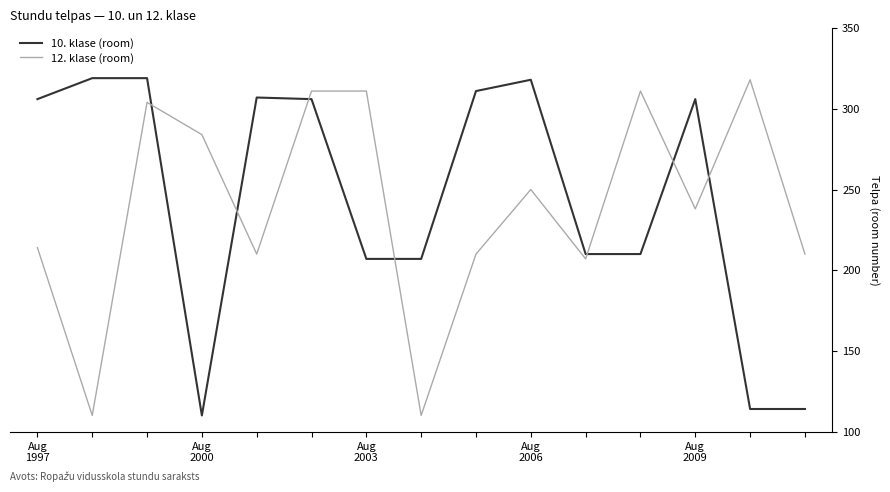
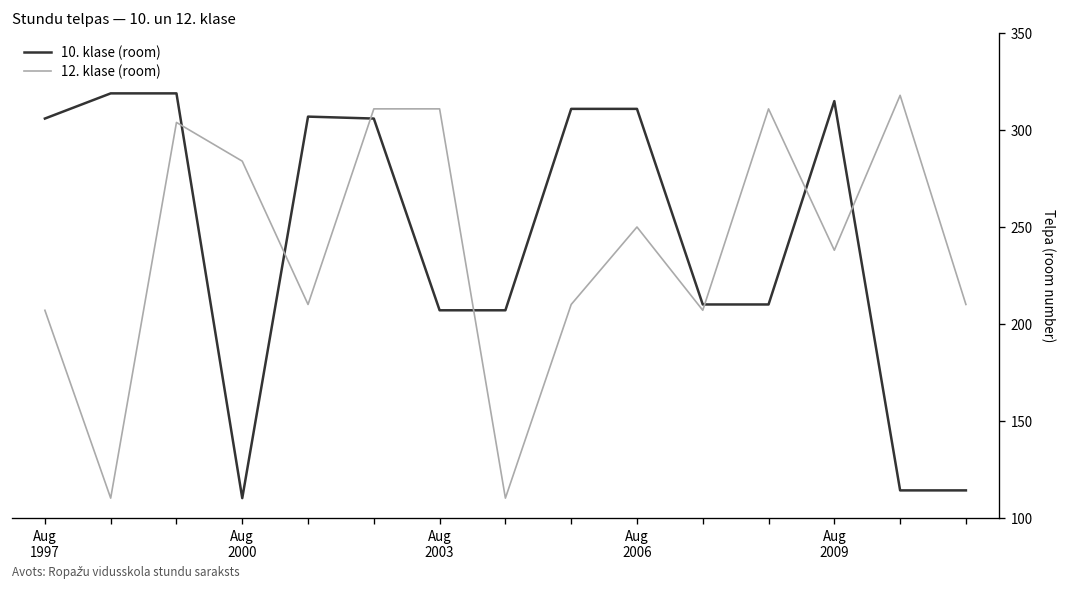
  {
    "10. klase (room)": {
      "Aug 1997": 306,
      "Aug 2000": 110,
      "Aug 2003": 207,
-     "Aug 2006": 318,
-     "Aug 2009": 306
+     "Aug 2006": 311,
+     "Aug 2009": 315
    },
    "12. klase (room)": {
-     "Aug 1997": 214,
+     "Aug 1997": 207,
      "Aug 2000": 284,
      "Aug 2003": 311,
      "Aug 2006": 250,
      "Aug 2009": 238
    }
  }
